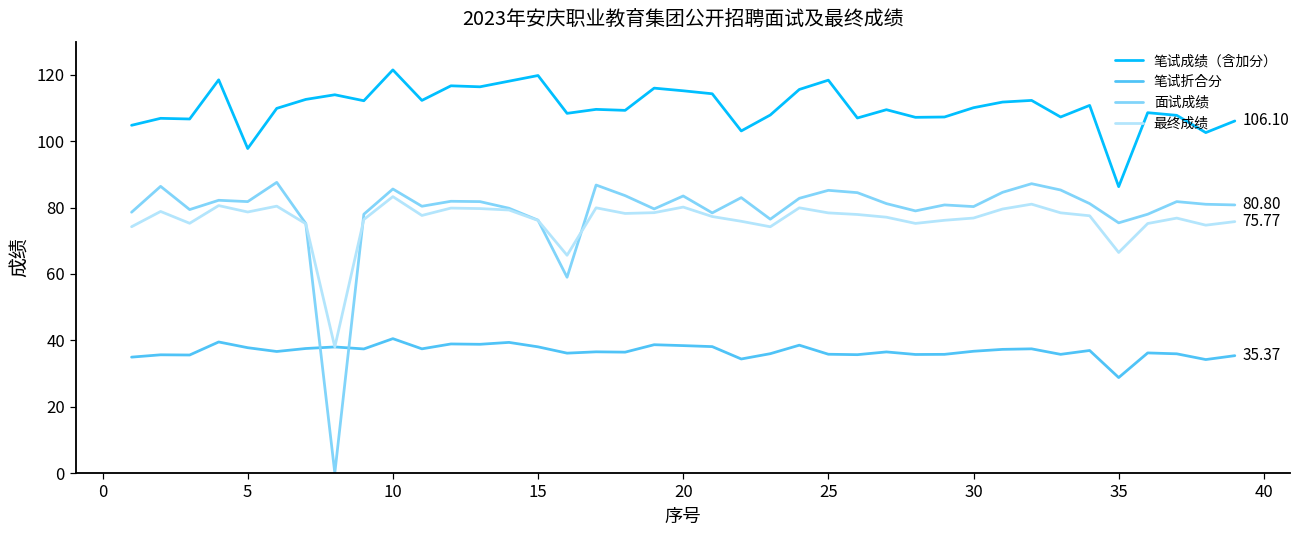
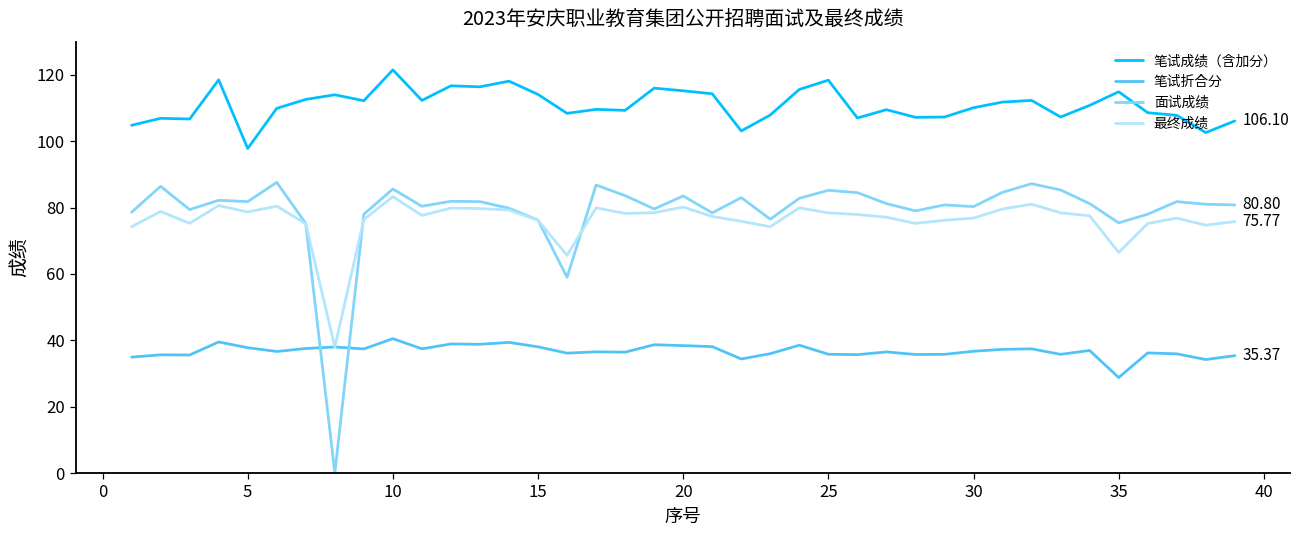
  {
    "笔试成绩（含加分）": {
      "5": 98,
      "10": 122,
-     "15": 120,
+     "15": 114,
      "20": 115,
      "25": 118,
      "30": 110,
-     "35": 86
+     "35": 115
    }
  }
